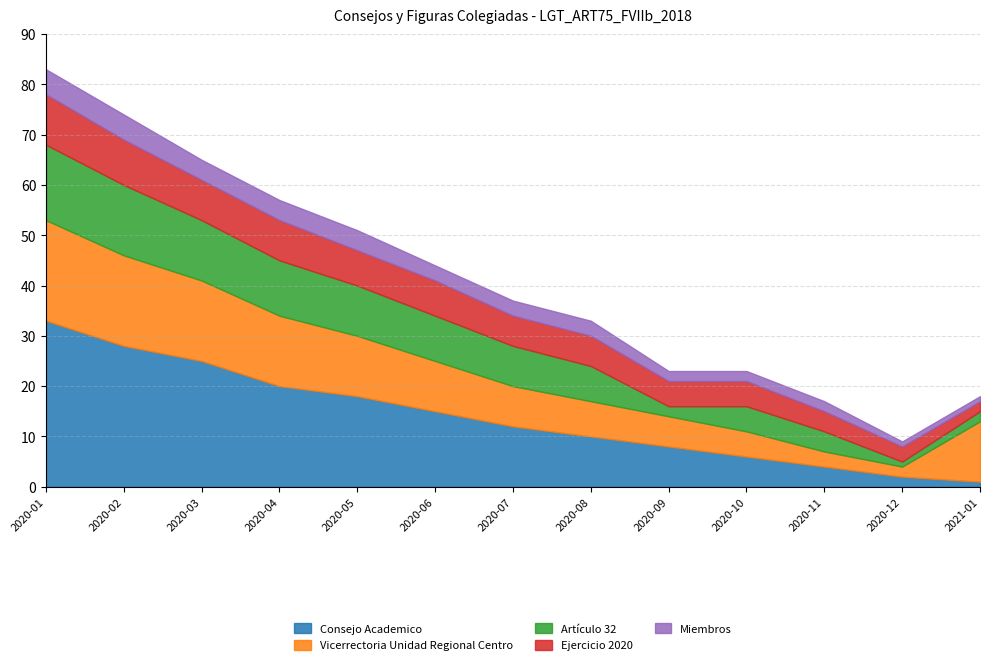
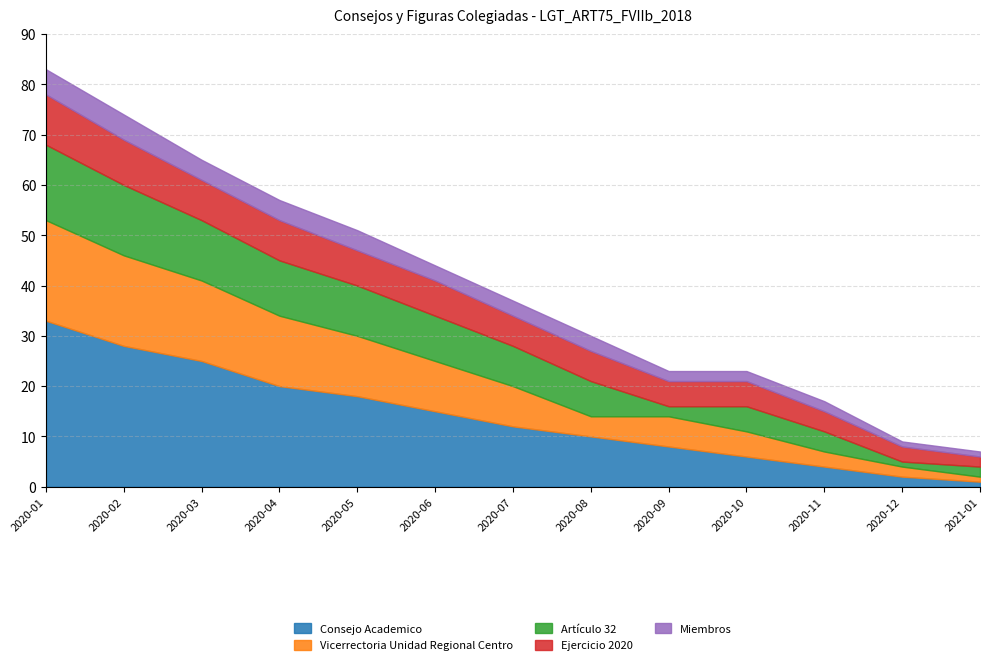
  {
    "Consejo Academico": {
      "2020-01": 33,
      "2020-02": 28,
      "2020-03": 25,
      "2020-04": 20,
      "2020-05": 18,
      "2020-06": 15,
      "2020-07": 12,
      "2020-08": 10,
      "2020-09": 8,
      "2020-10": 6,
      "2020-11": 4,
      "2020-12": 2,
      "2021-01": 1
    },
    "Vicerrectoria Unidad Regional Centro": {
      "2020-01": 20,
      "2020-02": 18,
      "2020-03": 16,
      "2020-04": 14,
      "2020-05": 12,
      "2020-06": 10,
      "2020-07": 8,
-     "2020-08": 7,
+     "2020-08": 4,
      "2020-09": 6,
      "2020-10": 5,
      "2020-11": 3,
      "2020-12": 2,
-     "2021-01": 12
+     "2021-01": 1
    },
    "Artículo 32": {
      "2020-01": 15,
      "2020-02": 14,
      "2020-03": 12,
      "2020-04": 11,
      "2020-05": 10,
      "2020-06": 9,
      "2020-07": 8,
      "2020-08": 7,
      "2020-09": 2,
      "2020-10": 5,
      "2020-11": 4,
      "2020-12": 1,
      "2021-01": 2
    },
    "Ejercicio 2020": {
      "2020-01": 10,
      "2020-02": 9,
      "2020-03": 8,
      "2020-04": 8,
      "2020-05": 7,
      "2020-06": 7,
      "2020-07": 6,
      "2020-08": 6,
      "2020-09": 5,
      "2020-10": 5,
      "2020-11": 4,
      "2020-12": 3,
      "2021-01": 2
    },
    "Miembros": {
      "2020-01": 5,
      "2020-02": 5,
      "2020-03": 4,
      "2020-04": 4,
      "2020-05": 4,
      "2020-06": 3,
      "2020-07": 3,
      "2020-08": 3,
      "2020-09": 2,
      "2020-10": 2,
      "2020-11": 2,
      "2020-12": 1,
      "2021-01": 1
    }
  }
